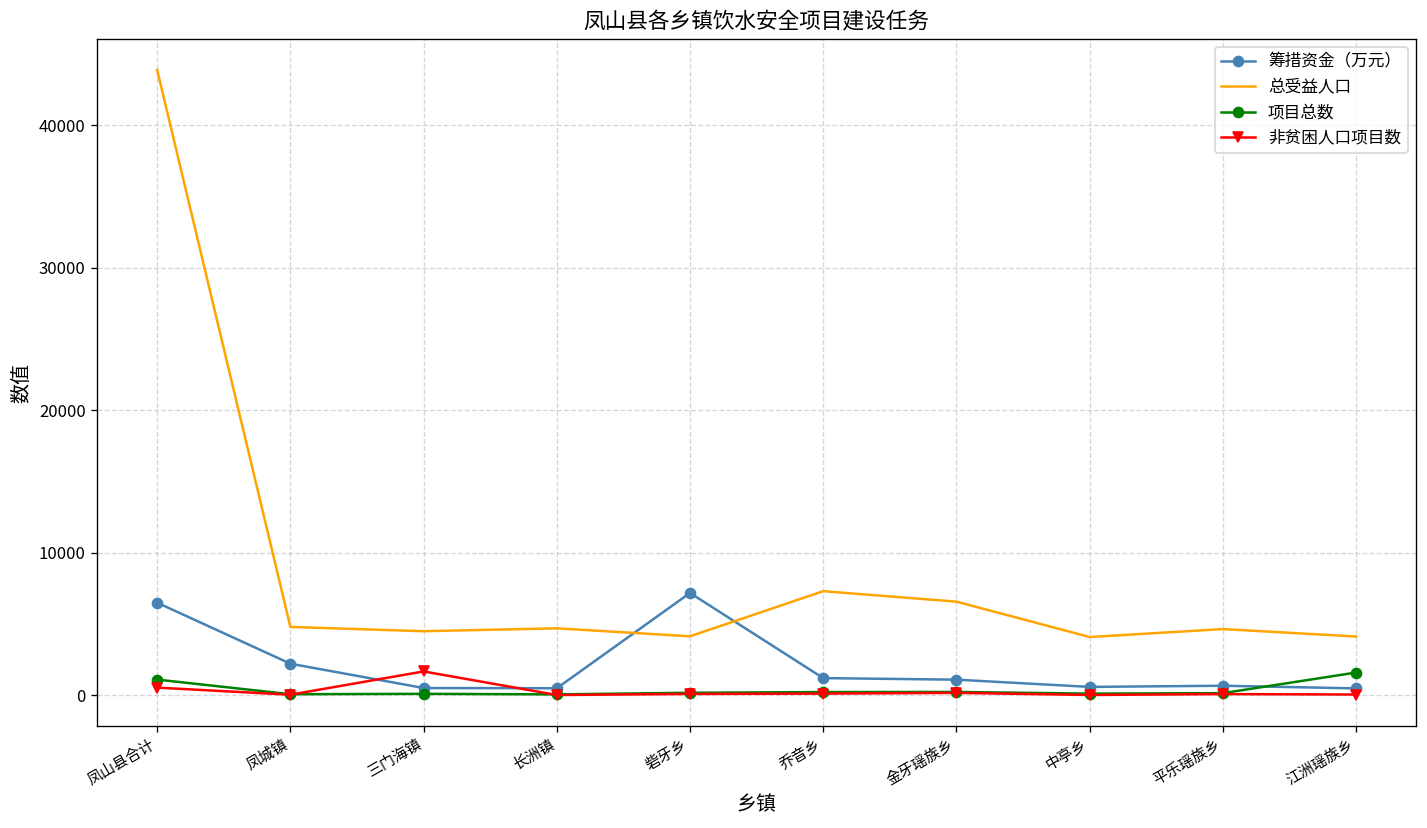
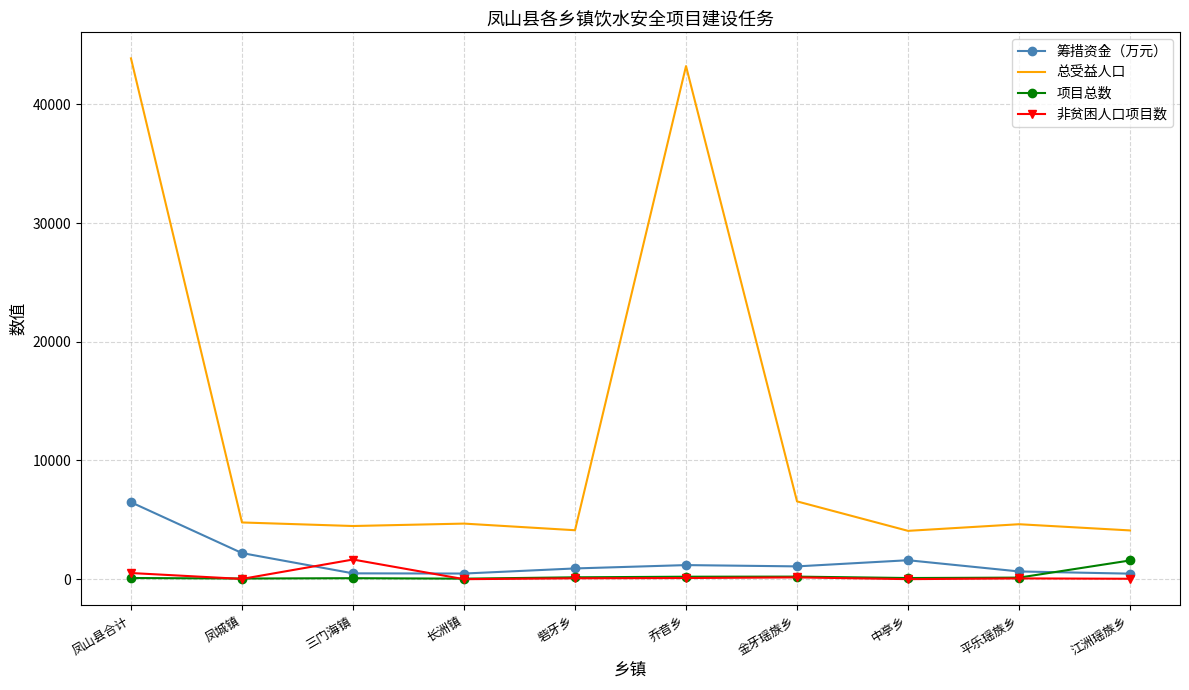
  {
    "筹措资金（万元）": {
      "凤山县合计": 6500,
      "凤城镇": 2200,
      "三门海镇": 500,
      "长洲镇": 500,
-     "砦牙乡": 7200,
+     "砦牙乡": 900,
      "乔音乡": 1200,
      "金牙瑶族乡": 1100,
-     "中亭乡": 600,
+     "中亭乡": 1600,
      "平乐瑶族乡": 700,
      "江洲瑶族乡": 500
    },
    "总受益人口": {
      "凤山县合计": 43900,
      "凤城镇": 4800,
      "三门海镇": 4500,
      "长洲镇": 4700,
      "砦牙乡": 4100,
-     "乔音乡": 7300,
+     "乔音乡": 43200,
      "金牙瑶族乡": 6600,
      "中亭乡": 4100,
      "平乐瑶族乡": 4600,
      "江洲瑶族乡": 4100
    },
    "项目总数": {
-     "凤山县合计": 1100,
+     "凤山县合计": 100,
      "三门海镇": 100,
      "江洲瑶族乡": 1600
    },
    "非贫困人口项目数": {
      "凤山县合计": 500,
      "三门海镇": 1700,
      "江洲瑶族乡": 0
    }
  }
